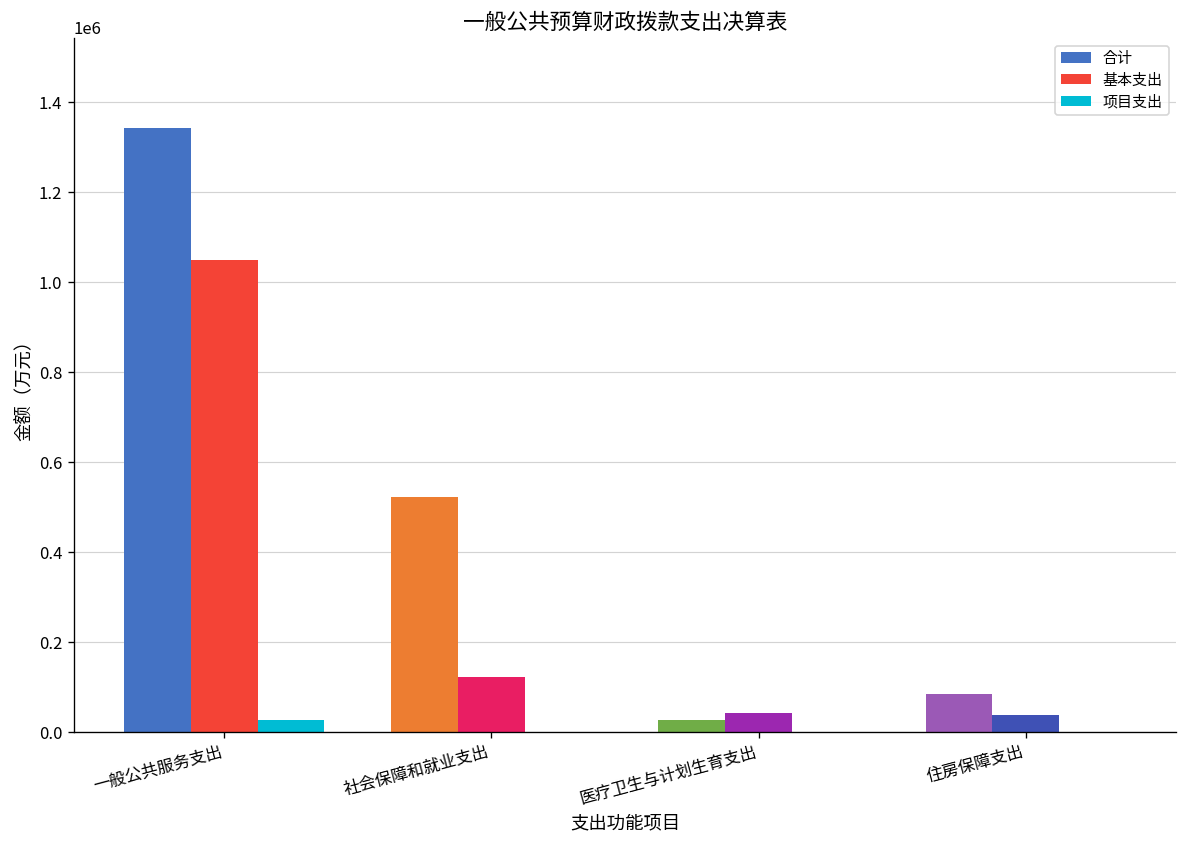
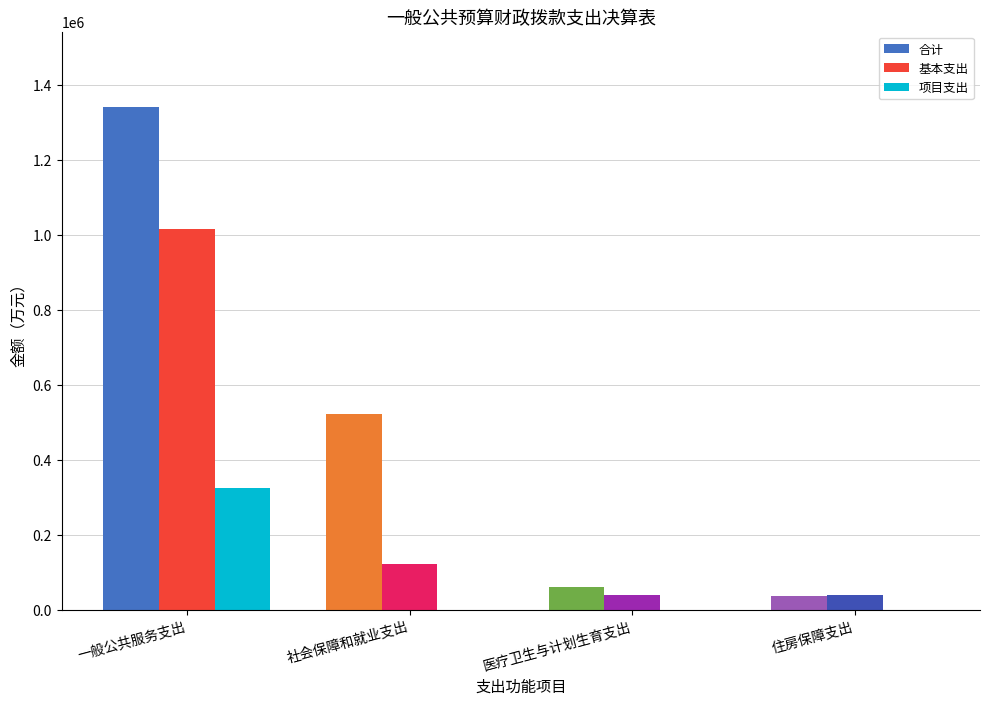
  {
    "合计": {
      "一般公共服务支出": 1340000,
      "社会保障和就业支出": 520000,
-     "医疗卫生与计划生育支出": 30000,
-     "住房保障支出": 80000
+     "医疗卫生与计划生育支出": 60000,
+     "住房保障支出": 40000
    },
    "基本支出": {
-     "一般公共服务支出": 1050000,
+     "一般公共服务支出": 1020000,
      "社会保障和就业支出": 120000,
      "医疗卫生与计划生育支出": 40000,
      "住房保障支出": 40000
    },
    "项目支出": {
-     "一般公共服务支出": 30000,
+     "一般公共服务支出": 320000,
      "社会保障和就业支出": 0,
      "医疗卫生与计划生育支出": 0,
      "住房保障支出": 0
    }
  }
